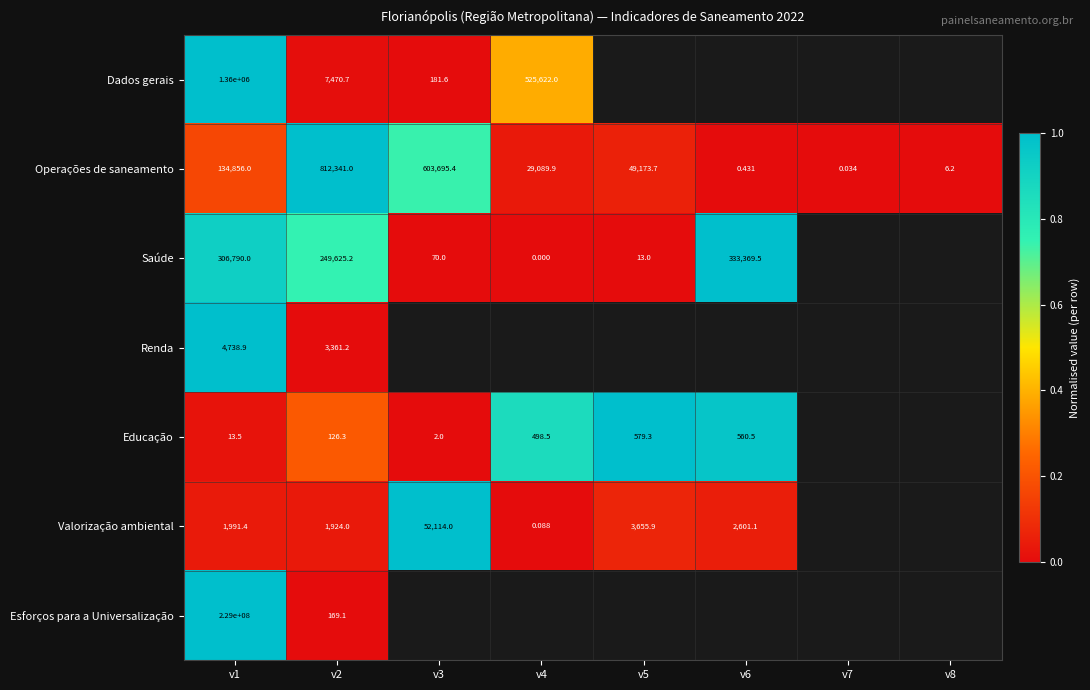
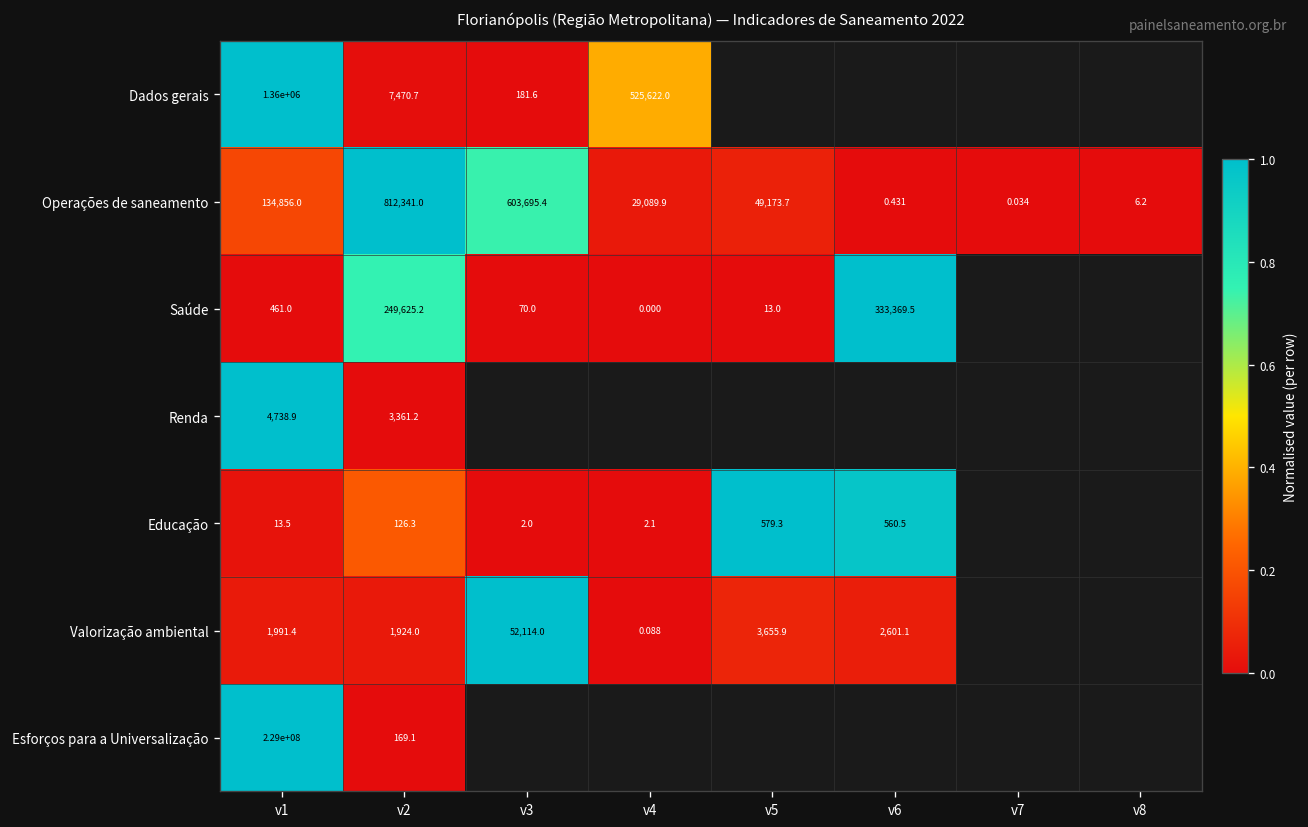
  {
    "Dados gerais": {
      "v1": "1.36e+06",
      "v2": "7,470.7",
      "v3": "181.6",
      "v4": "525,622.0"
    },
    "Operações de saneamento": {
      "v1": "134,856.0",
      "v2": "812,341.0",
      "v3": "603,695.4",
      "v4": "29,089.9",
      "v5": "49,173.7",
      "v6": "0.431",
      "v7": "0.034",
      "v8": "6.2"
    },
    "Saúde": {
-     "v1": "306,790.0",
+     "v1": "461.0",
      "v2": "249,625.2",
      "v3": "70.0",
      "v4": "0.000",
      "v5": "13.0",
      "v6": "333,369.5"
    },
    "Renda": {
      "v1": "4,738.9",
      "v2": "3,361.2"
    },
    "Educação": {
      "v1": "13.5",
      "v2": "126.3",
      "v3": "2.0",
-     "v4": "498.5",
+     "v4": "2.1",
      "v5": "579.3",
      "v6": "560.5"
    },
    "Valorização ambiental": {
      "v1": "1,991.4",
      "v2": "1,924.0",
      "v3": "52,114.0",
      "v4": "0.088",
      "v5": "3,655.9",
      "v6": "2,601.1"
    },
    "Esforços para a Universalização": {
      "v1": "2.29e+08",
      "v2": "169.1"
    }
  }
